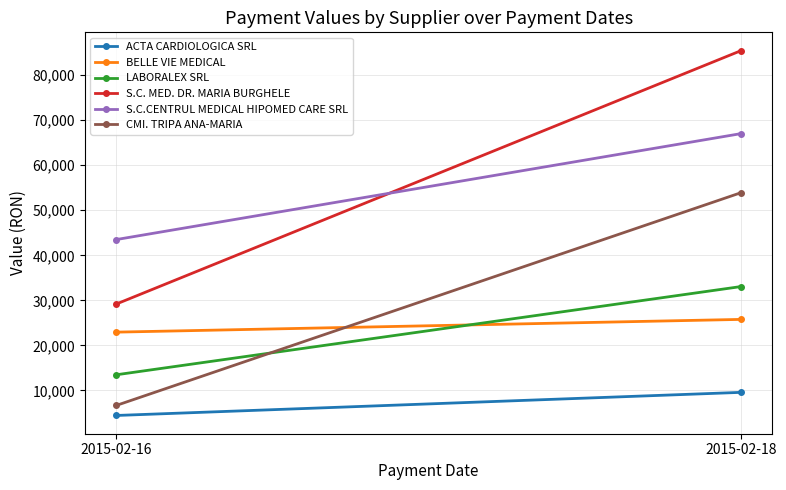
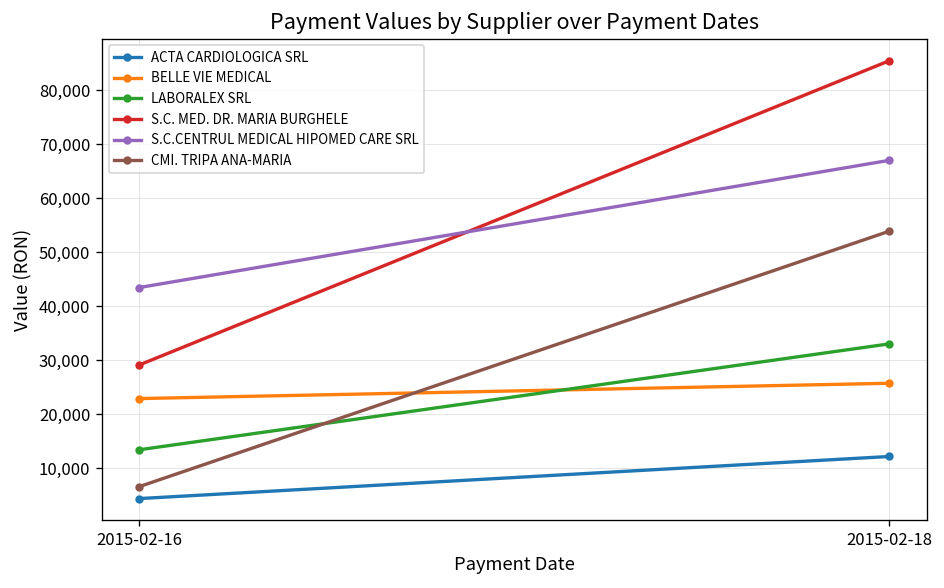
  {
    "ACTA CARDIOLOGICA SRL": {
      "2015-02-16": "4,000",
-     "2015-02-18": "10,000"
+     "2015-02-18": "12,000"
    },
    "BELLE VIE MEDICAL": {
      "2015-02-16": "23,000",
      "2015-02-18": "26,000"
    },
    "LABORALEX SRL": {
      "2015-02-16": "13,000",
      "2015-02-18": "33,000"
    },
    "S.C. MED. DR. MARIA BURGHELE": {
      "2015-02-16": "29,000",
      "2015-02-18": "85,000"
    },
    "S.C.CENTRUL MEDICAL HIPOMED CARE SRL": {
      "2015-02-16": "43,000",
      "2015-02-18": "67,000"
    },
    "CMI. TRIPA ANA-MARIA": {
      "2015-02-16": "7,000",
      "2015-02-18": "54,000"
    }
  }
